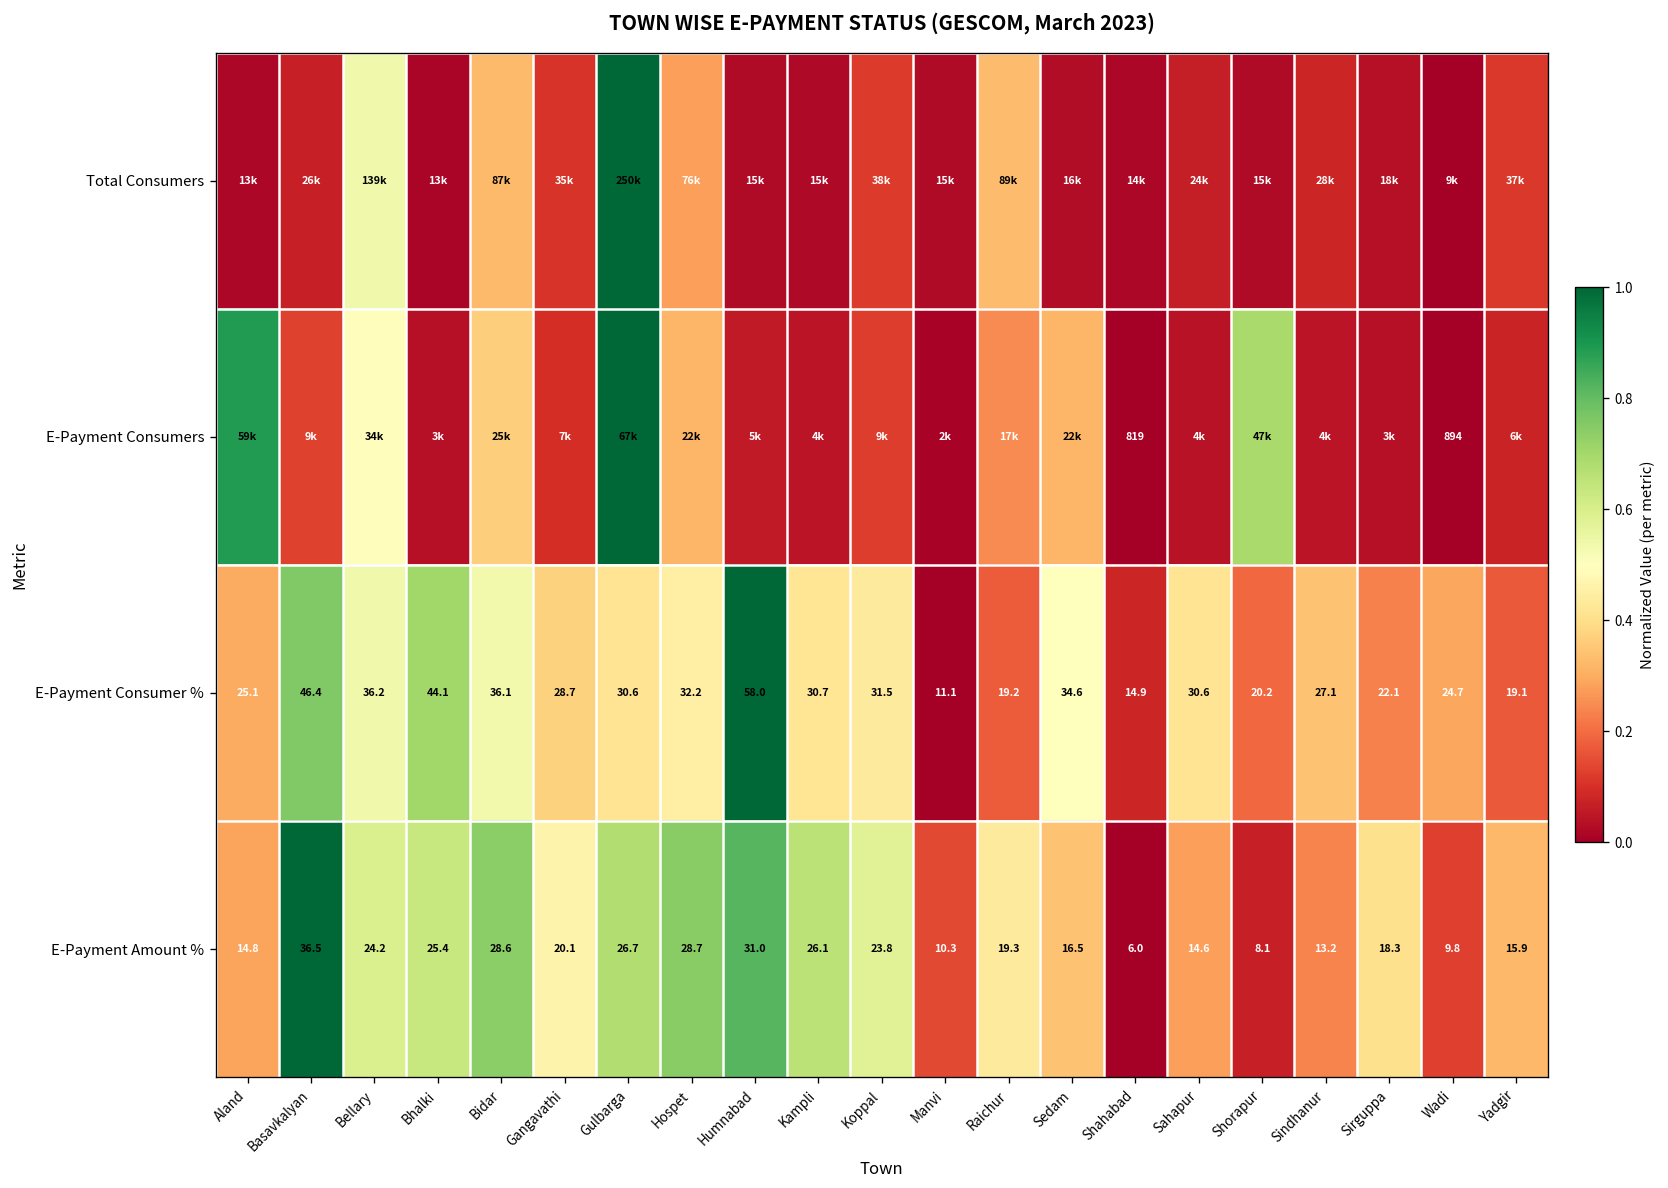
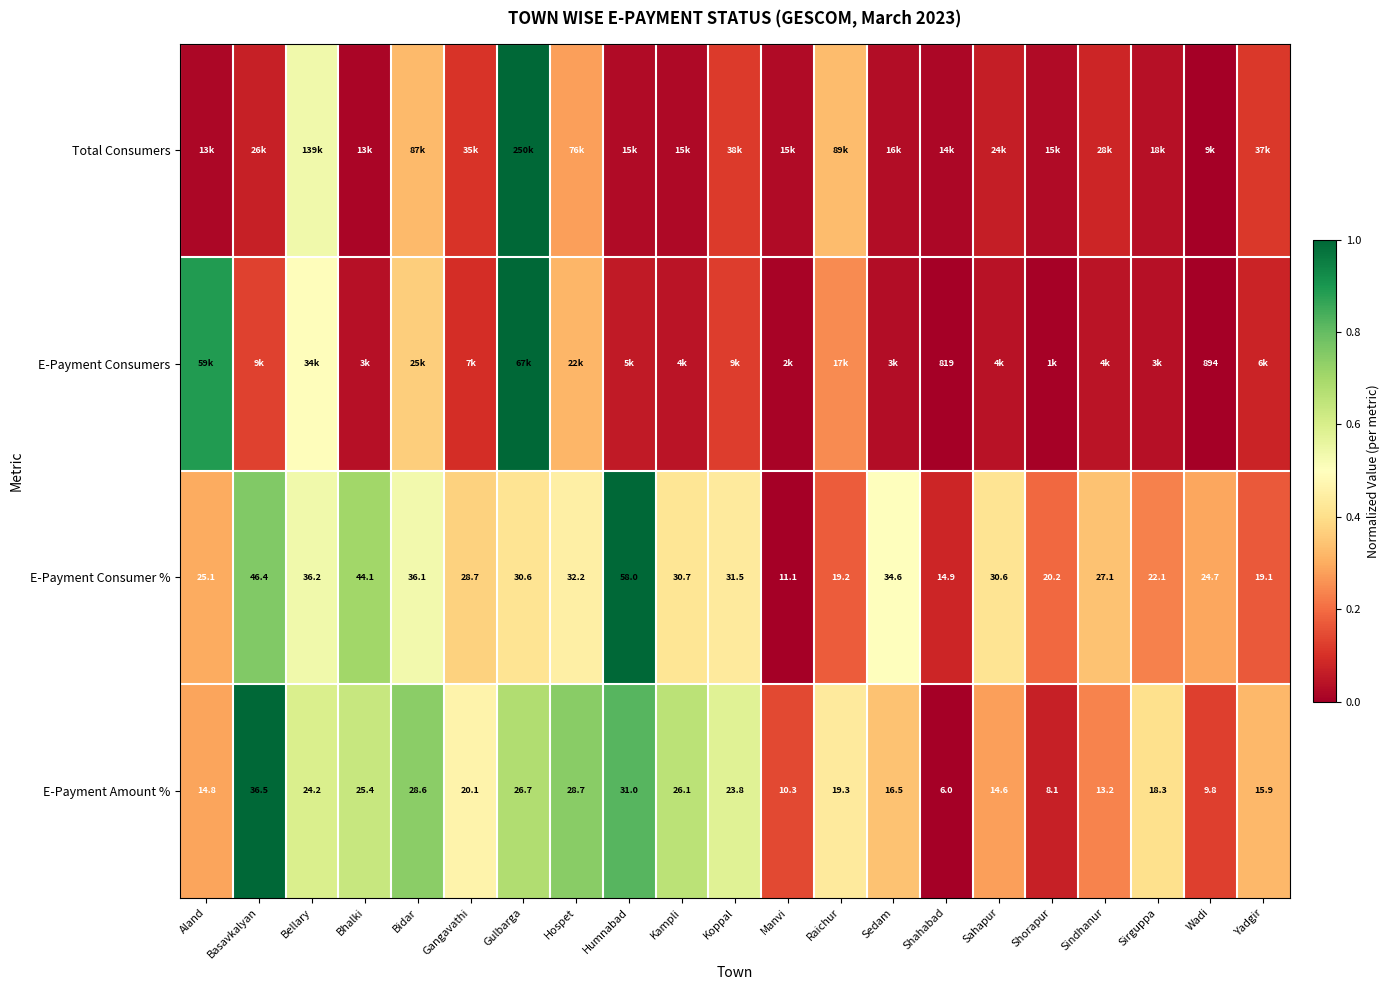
  {
    "Total Consumers": {
      "Aland": "13k",
      "Basavkalyan": "26k",
      "Bellary": "139k",
      "Bhalki": "13k",
      "Bidar": "87k",
      "Gangavathi": "35k",
      "Gulbarga": "250k",
      "Hospet": "76k",
      "Humnabad": "15k",
      "Kampli": "15k",
      "Koppal": "38k",
      "Manvi": "15k",
      "Raichur": "89k",
      "Sedam": "16k",
      "Shahabad": "14k",
      "Sahapur": "24k",
      "Shorapur": "15k",
      "Sindhanur": "28k",
      "Sirguppa": "18k",
      "Wadi": "9k",
      "Yadgir": "37k"
    },
    "E-Payment Consumers": {
      "Aland": "59k",
      "Basavkalyan": "9k",
      "Bellary": "34k",
      "Bhalki": "3k",
      "Bidar": "25k",
      "Gangavathi": "7k",
      "Gulbarga": "67k",
      "Hospet": "22k",
      "Humnabad": "5k",
      "Kampli": "4k",
      "Koppal": "9k",
      "Manvi": "2k",
      "Raichur": "17k",
-     "Sedam": "22k",
+     "Sedam": "3k",
      "Shahabad": "819",
      "Sahapur": "4k",
-     "Shorapur": "47k",
+     "Shorapur": "1k",
      "Sindhanur": "4k",
      "Sirguppa": "3k",
      "Wadi": "894",
      "Yadgir": "6k"
    },
    "E-Payment Consumer %": {
      "Aland": "25.1",
      "Basavkalyan": "46.4",
      "Bellary": "36.2",
      "Bhalki": "44.1",
      "Bidar": "36.1",
      "Gangavathi": "28.7",
      "Gulbarga": "30.6",
      "Hospet": "32.2",
      "Humnabad": "58.0",
      "Kampli": "30.7",
      "Koppal": "31.5",
      "Manvi": "11.1",
      "Raichur": "19.2",
      "Sedam": "34.6",
      "Shahabad": "14.9",
      "Sahapur": "30.6",
      "Shorapur": "20.2",
      "Sindhanur": "27.1",
      "Sirguppa": "22.1",
      "Wadi": "24.7",
      "Yadgir": "19.1"
    },
    "E-Payment Amount %": {
      "Aland": "14.8",
      "Basavkalyan": "36.5",
      "Bellary": "24.2",
      "Bhalki": "25.4",
      "Bidar": "28.6",
      "Gangavathi": "20.1",
      "Gulbarga": "26.7",
      "Hospet": "28.7",
      "Humnabad": "31.0",
      "Kampli": "26.1",
      "Koppal": "23.8",
      "Manvi": "10.3",
      "Raichur": "19.3",
      "Sedam": "16.5",
      "Shahabad": "6.0",
      "Sahapur": "14.6",
      "Shorapur": "8.1",
      "Sindhanur": "13.2",
      "Sirguppa": "18.3",
      "Wadi": "9.8",
      "Yadgir": "15.9"
    }
  }
